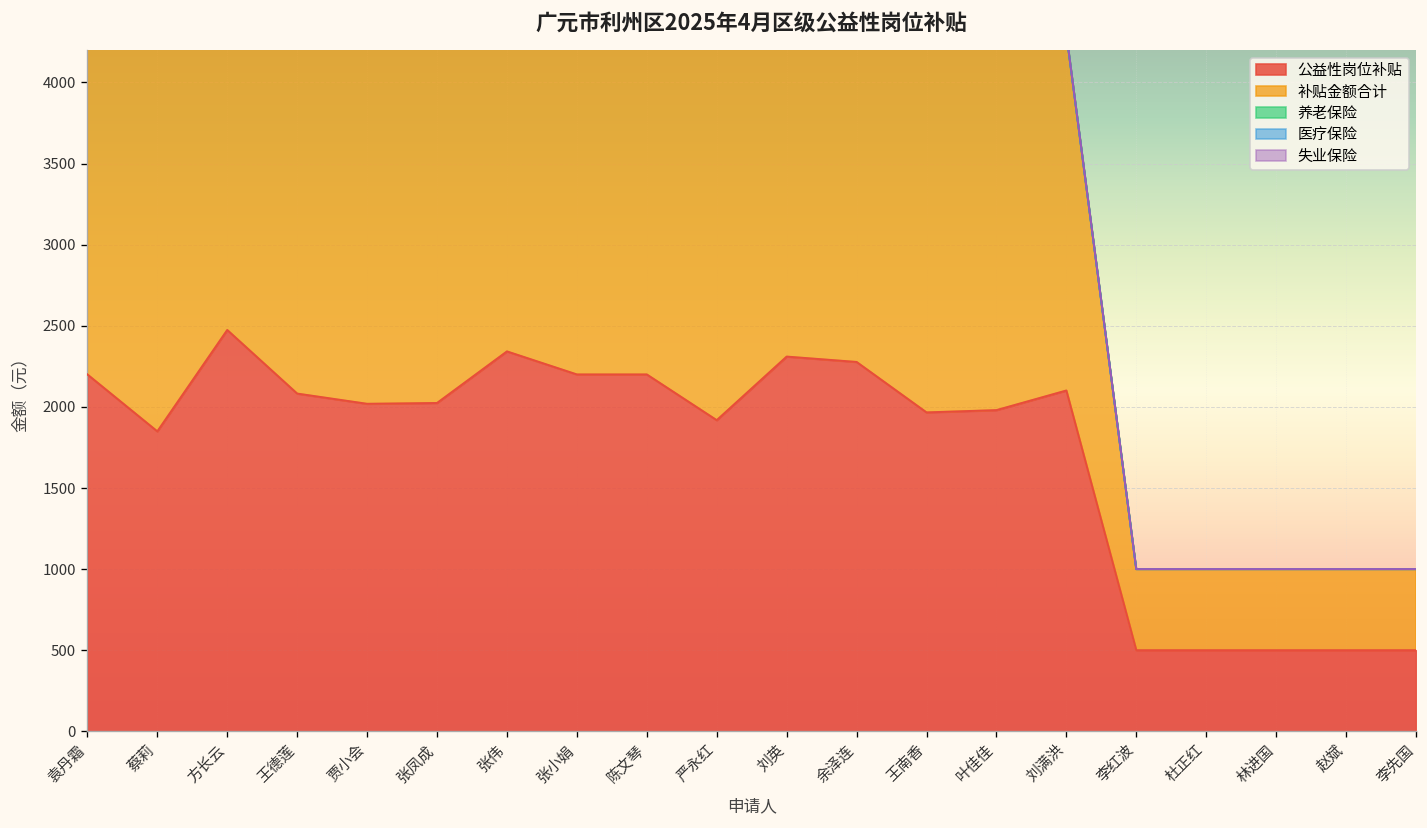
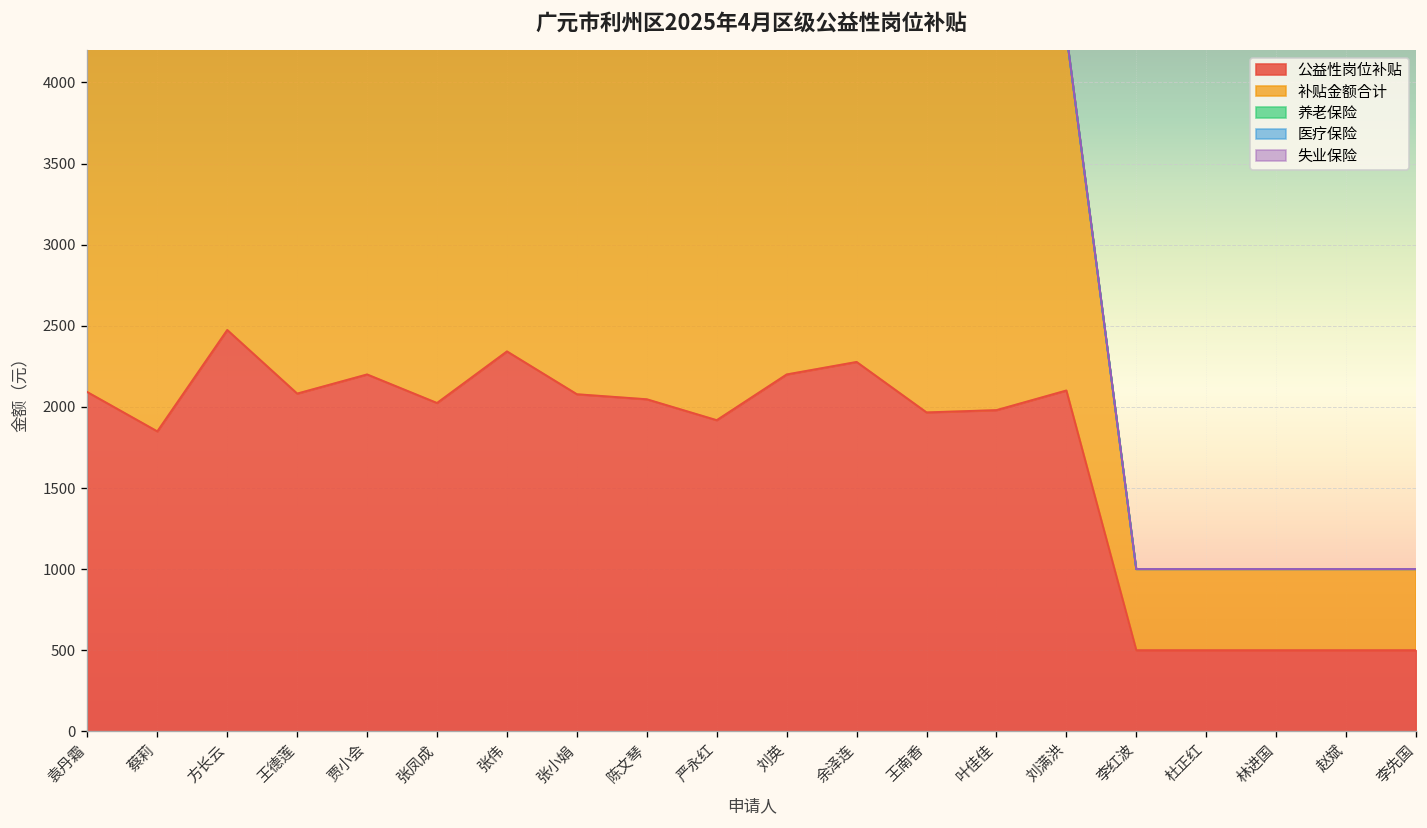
  {
    "公益性岗位补贴": {
-     "袁丹霜": 2200,
+     "袁丹霜": 2090,
      "蔡莉": 1850,
      "方长云": 2470,
      "王德莲": 2080,
-     "贾小会": 2020,
+     "贾小会": 2200,
      "张凤成": 2020,
      "张伟": 2340,
-     "张小娟": 2200,
-     "陈文琴": 2200,
+     "张小娟": 2080,
+     "陈文琴": 2050,
      "严永红": 1920,
-     "刘英": 2310,
+     "刘英": 2200,
      "余泽连": 2280,
      "王南香": 1970,
      "叶佳佳": 1980,
      "刘满洪": 2100,
      "李红波": 500,
      "杜正红": 500,
      "林进国": 500,
      "赵斌": 500,
      "李先国": 500
    }
  }
